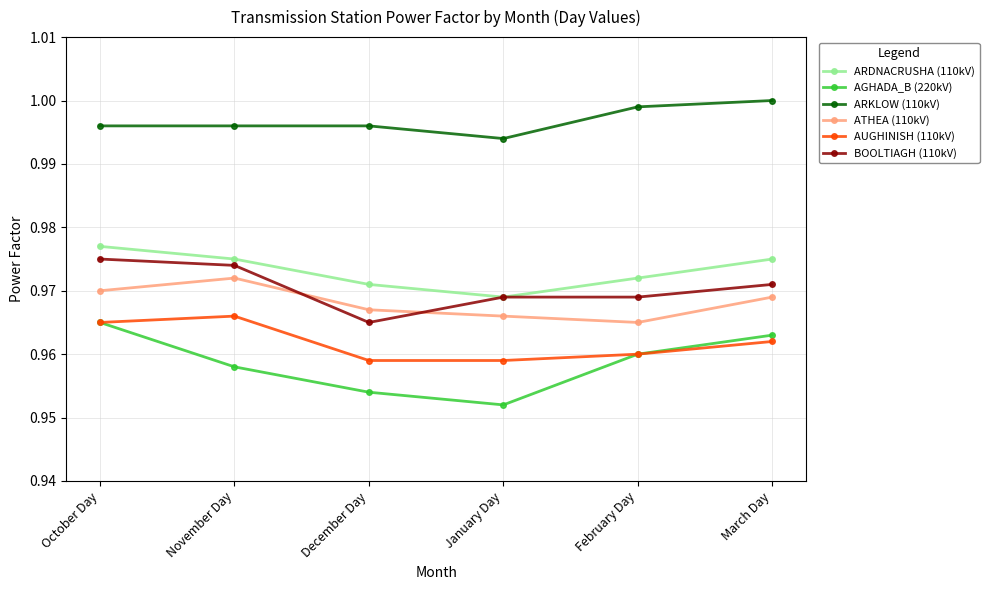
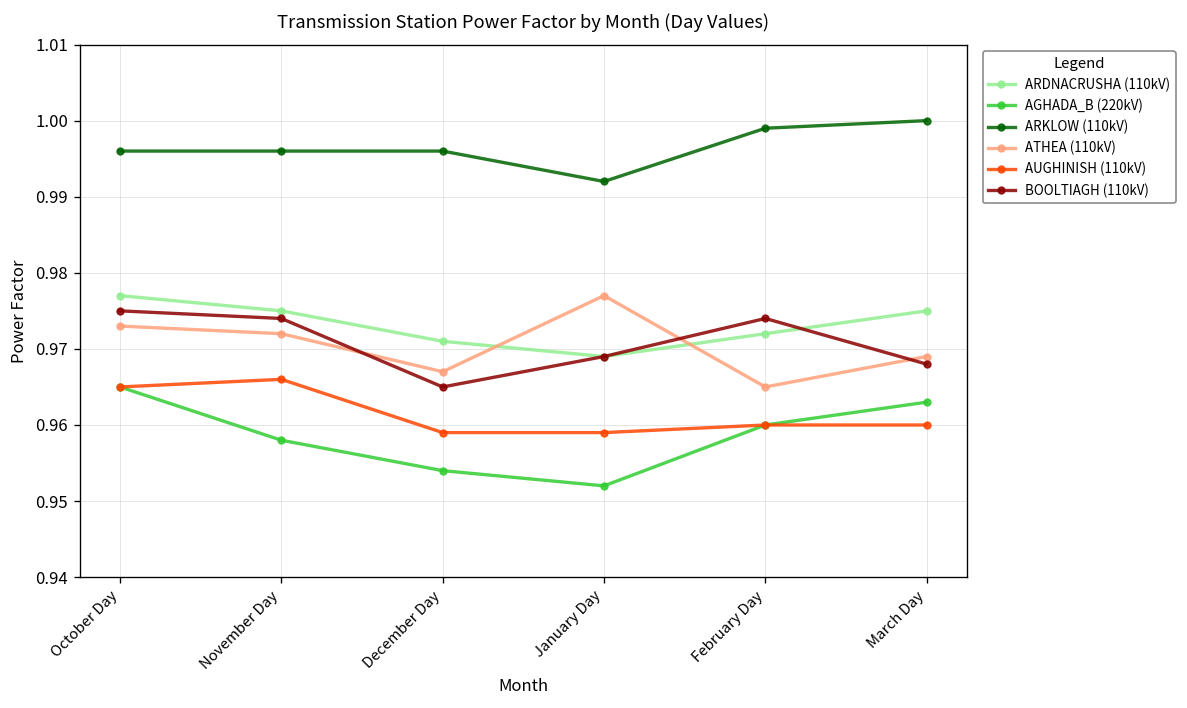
  {
    "ARDNACRUSHA (110kV)": {
      "October Day": 0.977,
      "November Day": 0.975,
      "December Day": 0.971,
      "February Day": 0.972,
      "March Day": 0.975
    },
    "AGHADA_B (220kV)": {
      "November Day": 0.958,
      "December Day": 0.954,
      "January Day": 0.952,
      "March Day": 0.963
    },
    "ARKLOW (110kV)": {
      "October Day": 0.996,
      "November Day": 0.996,
      "December Day": 0.996,
-     "January Day": 0.994,
+     "January Day": 0.992,
      "February Day": 0.999,
      "March Day": 1.000
    },
    "ATHEA (110kV)": {
-     "October Day": 0.970,
+     "October Day": 0.973,
      "November Day": 0.972,
      "December Day": 0.967,
-     "January Day": 0.966,
+     "January Day": 0.977,
      "February Day": 0.965,
      "March Day": 0.969
    },
    "AUGHINISH (110kV)": {
      "November Day": 0.966,
      "December Day": 0.959,
      "January Day": 0.959,
-     "March Day": 0.962
+     "March Day": 0.960
    },
    "BOOLTIAGH (110kV)": {
      "October Day": 0.975,
      "November Day": 0.974,
      "December Day": 0.965,
-     "February Day": 0.969,
-     "March Day": 0.971
+     "February Day": 0.974,
+     "March Day": 0.968
    }
  }
